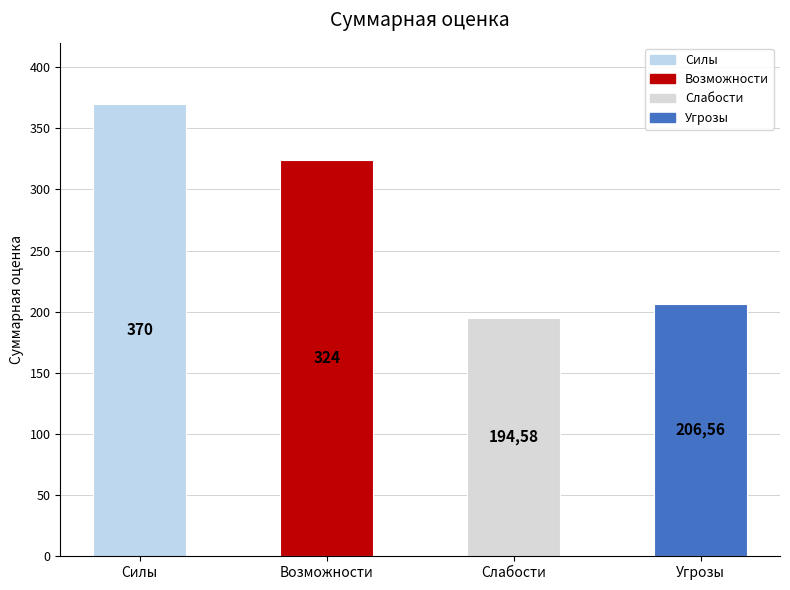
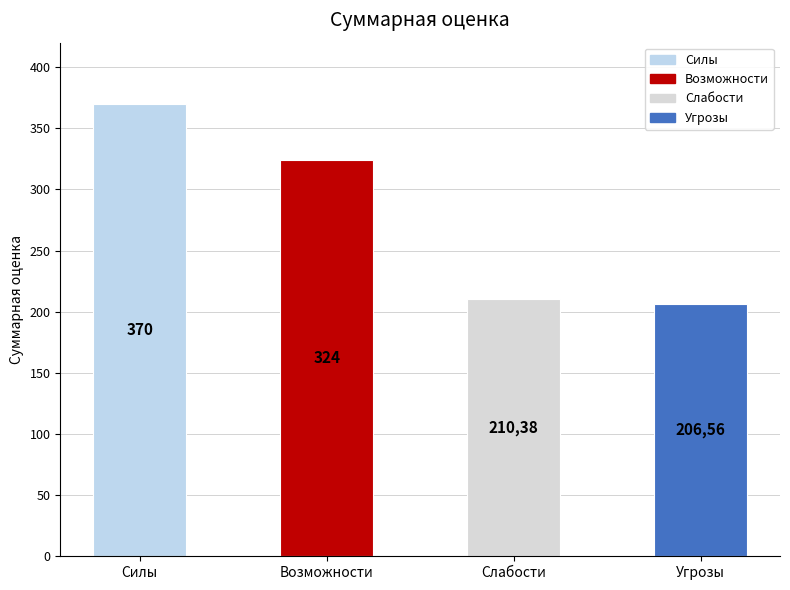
  {
    "Силы": "370",
    "Возможности": "324",
-   "Слабости": "194,58"
+   "Слабости": "210,38"
  }
